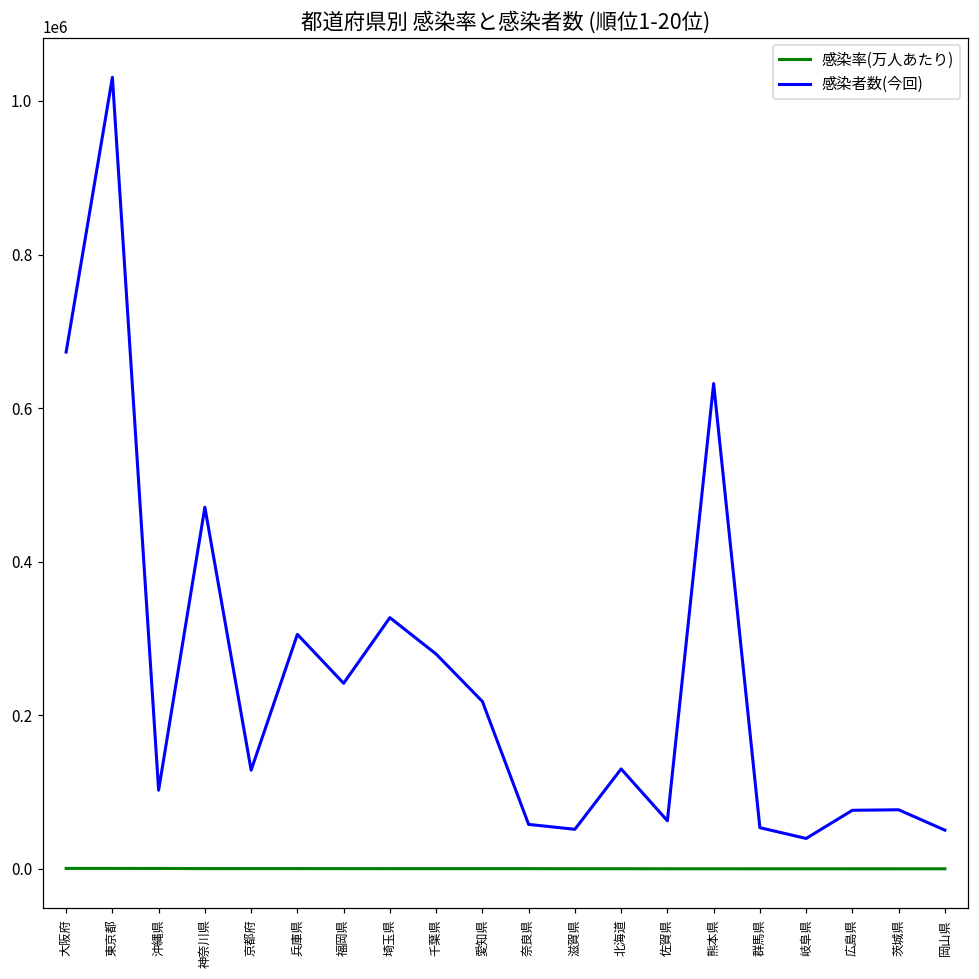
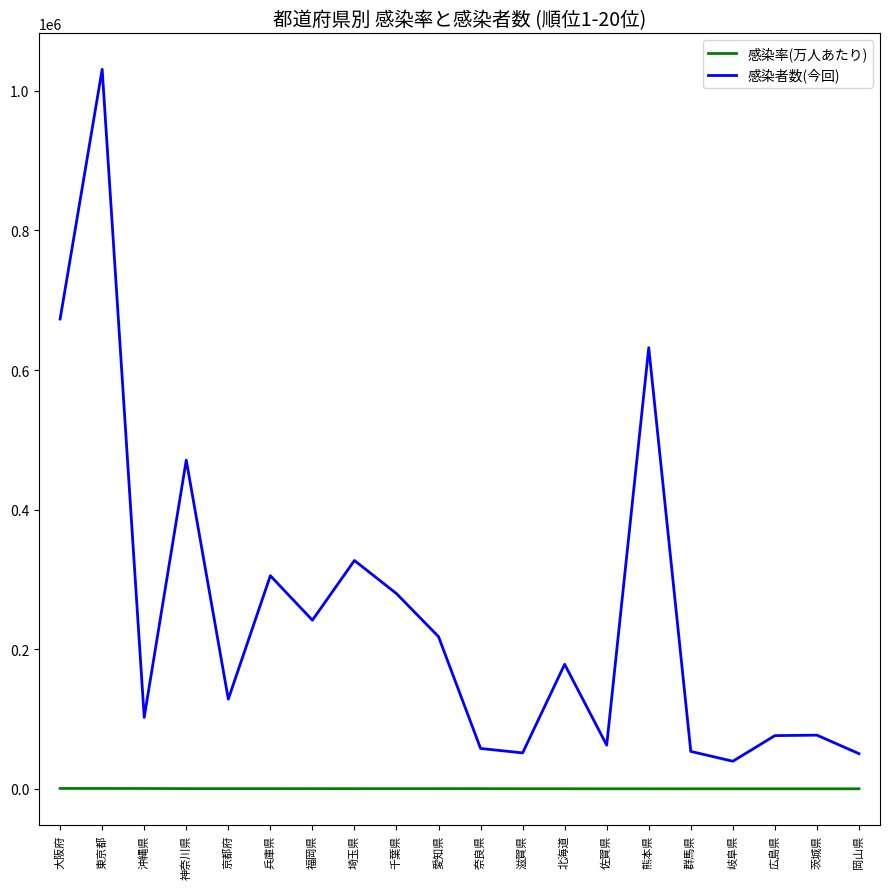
  {
    "感染率(万人あたり)": {
      "大阪府": 0,
      "東京都": 0,
      "沖縄県": 0,
      "神奈川県": 0,
      "京都府": 0,
      "兵庫県": 0,
      "福岡県": 0,
      "埼玉県": 0,
      "千葉県": 0,
      "愛知県": 0,
      "奈良県": 0,
      "滋賀県": 0,
      "北海道": 0,
      "佐賀県": 0,
      "熊本県": 0,
      "群馬県": 0,
      "岐阜県": 0,
      "広島県": 0,
      "茨城県": 0,
      "岡山県": 0
    },
    "感染者数(今回)": {
      "大阪府": 670000,
      "東京都": 1030000,
      "沖縄県": 100000,
      "神奈川県": 470000,
      "京都府": 130000,
      "兵庫県": 310000,
      "福岡県": 240000,
      "埼玉県": 330000,
      "千葉県": 280000,
      "愛知県": 220000,
      "奈良県": 60000,
      "滋賀県": 50000,
-     "北海道": 130000,
+     "北海道": 180000,
      "佐賀県": 60000,
      "熊本県": 630000,
      "群馬県": 50000,
      "岐阜県": 40000,
      "広島県": 80000,
      "茨城県": 80000,
      "岡山県": 50000
    }
  }
